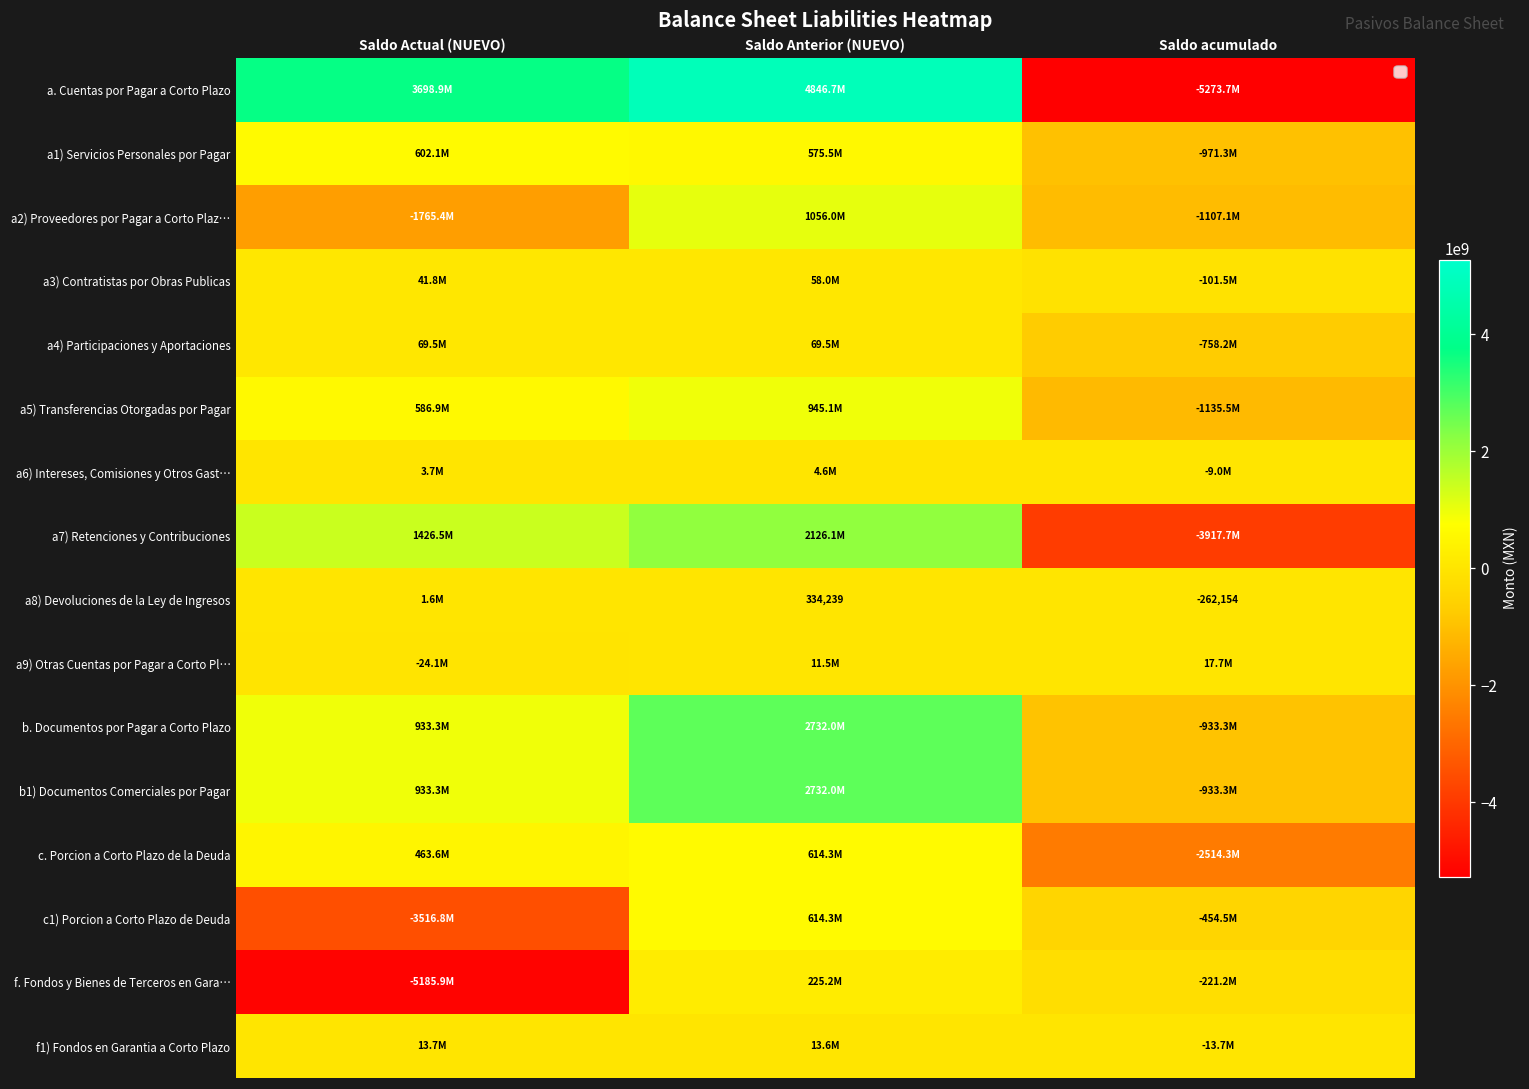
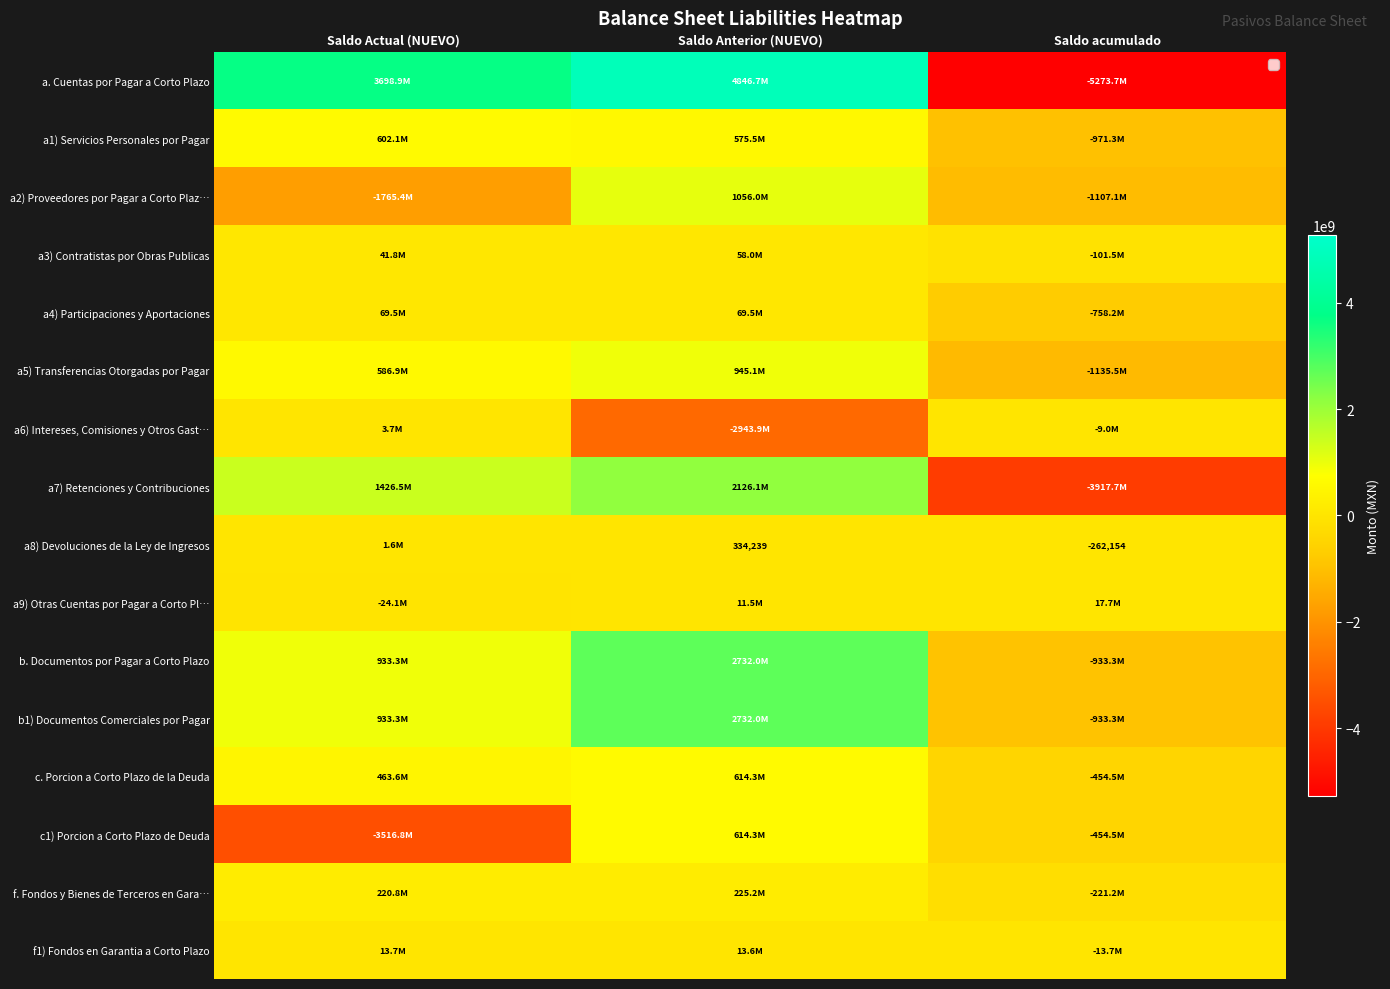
  {
    "a. Cuentas por Pagar a Corto Plazo": {
      "Saldo Actual (NUEVO)": "3698.9M",
      "Saldo Anterior (NUEVO)": "4846.7M",
      "Saldo acumulado": "-5273.7M"
    },
    "a1) Servicios Personales por Pagar": {
      "Saldo Actual (NUEVO)": "602.1M",
      "Saldo Anterior (NUEVO)": "575.5M",
      "Saldo acumulado": "-971.3M"
    },
    "a2) Proveedores por Pagar a Corto Plaz…": {
      "Saldo Actual (NUEVO)": "-1765.4M",
      "Saldo Anterior (NUEVO)": "1056.0M",
      "Saldo acumulado": "-1107.1M"
    },
    "a3) Contratistas por Obras Publicas": {
      "Saldo Actual (NUEVO)": "41.8M",
      "Saldo Anterior (NUEVO)": "58.0M",
      "Saldo acumulado": "-101.5M"
    },
    "a4) Participaciones y Aportaciones": {
      "Saldo Actual (NUEVO)": "69.5M",
      "Saldo Anterior (NUEVO)": "69.5M",
      "Saldo acumulado": "-758.2M"
    },
    "a5) Transferencias Otorgadas por Pagar": {
      "Saldo Actual (NUEVO)": "586.9M",
      "Saldo Anterior (NUEVO)": "945.1M",
      "Saldo acumulado": "-1135.5M"
    },
    "a6) Intereses, Comisiones y Otros Gast…": {
      "Saldo Actual (NUEVO)": "3.7M",
-     "Saldo Anterior (NUEVO)": "4.6M",
+     "Saldo Anterior (NUEVO)": "-2943.9M",
      "Saldo acumulado": "-9.0M"
    },
    "a7) Retenciones y Contribuciones": {
      "Saldo Actual (NUEVO)": "1426.5M",
      "Saldo Anterior (NUEVO)": "2126.1M",
      "Saldo acumulado": "-3917.7M"
    },
    "a8) Devoluciones de la Ley de Ingresos": {
      "Saldo Actual (NUEVO)": "1.6M",
      "Saldo Anterior (NUEVO)": "334,239",
      "Saldo acumulado": "-262,154"
    },
    "a9) Otras Cuentas por Pagar a Corto Pl…": {
      "Saldo Actual (NUEVO)": "-24.1M",
      "Saldo Anterior (NUEVO)": "11.5M",
      "Saldo acumulado": "17.7M"
    },
    "b. Documentos por Pagar a Corto Plazo": {
      "Saldo Actual (NUEVO)": "933.3M",
      "Saldo Anterior (NUEVO)": "2732.0M",
      "Saldo acumulado": "-933.3M"
    },
    "b1) Documentos Comerciales por Pagar": {
      "Saldo Actual (NUEVO)": "933.3M",
      "Saldo Anterior (NUEVO)": "2732.0M",
      "Saldo acumulado": "-933.3M"
    },
    "c. Porcion a Corto Plazo de la Deuda": {
      "Saldo Actual (NUEVO)": "463.6M",
      "Saldo Anterior (NUEVO)": "614.3M",
-     "Saldo acumulado": "-2514.3M"
+     "Saldo acumulado": "-454.5M"
    },
    "c1) Porcion a Corto Plazo de Deuda": {
      "Saldo Actual (NUEVO)": "-3516.8M",
      "Saldo Anterior (NUEVO)": "614.3M",
      "Saldo acumulado": "-454.5M"
    },
    "f. Fondos y Bienes de Terceros en Gara…": {
-     "Saldo Actual (NUEVO)": "-5185.9M",
+     "Saldo Actual (NUEVO)": "220.8M",
      "Saldo Anterior (NUEVO)": "225.2M",
      "Saldo acumulado": "-221.2M"
    },
    "f1) Fondos en Garantia a Corto Plazo": {
      "Saldo Actual (NUEVO)": "13.7M",
      "Saldo Anterior (NUEVO)": "13.6M",
      "Saldo acumulado": "-13.7M"
    }
  }
